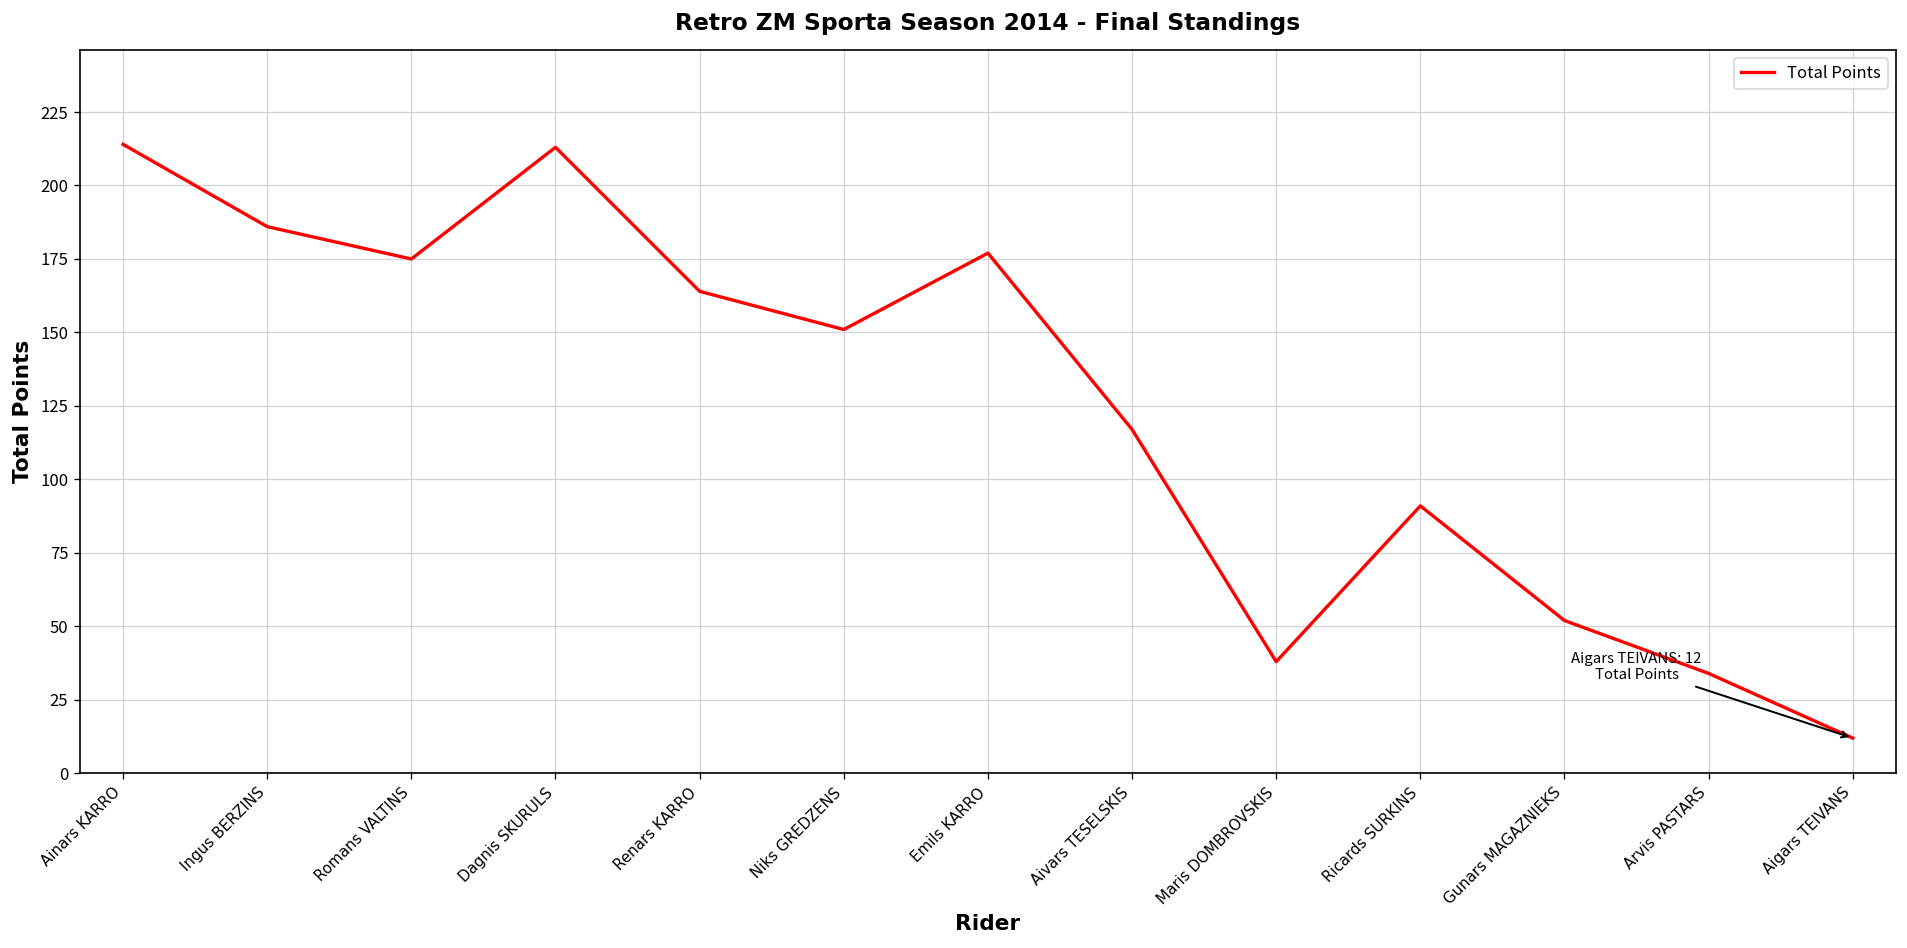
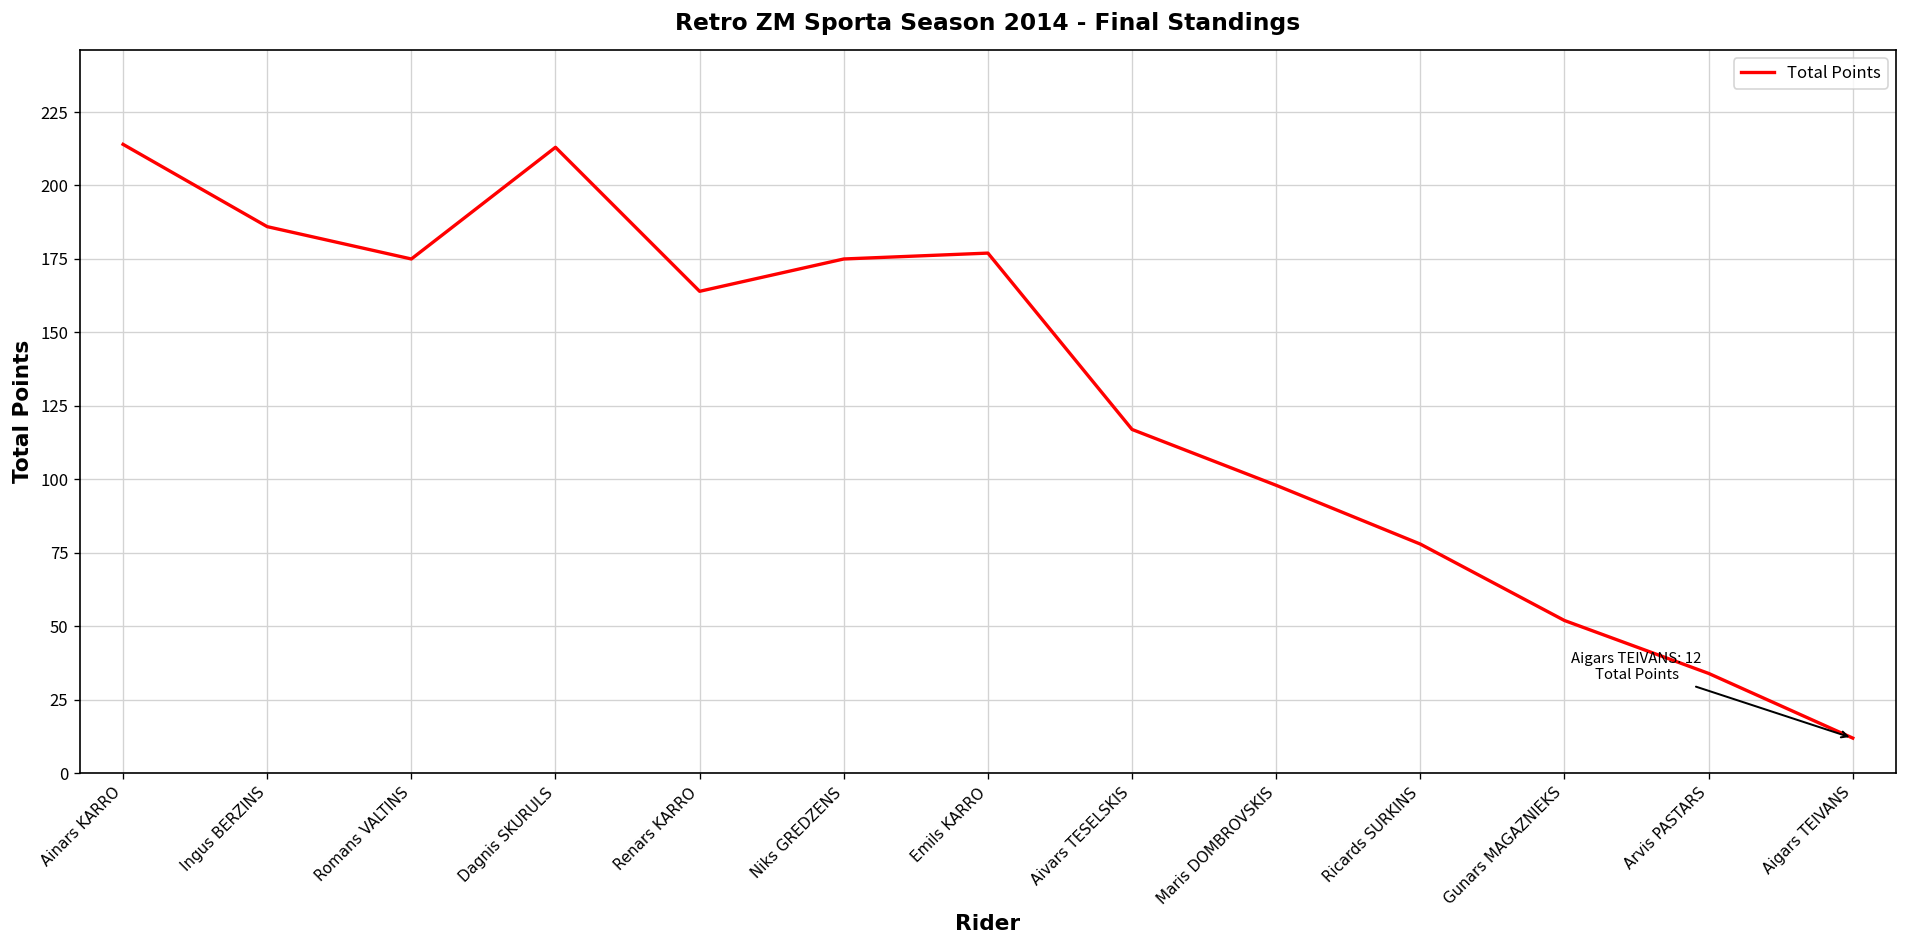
  {
    "Ainars KARRO": 214,
    "Ingus BERZINS": 186,
    "Romans VALTINS": 175,
    "Dagnis SKURULS": 213,
    "Renars KARRO": 164,
-   "Niks GREDZENS": 151,
+   "Niks GREDZENS": 175,
    "Emils KARRO": 177,
    "Aivars TESELSKIS": 117,
-   "Maris DOMBROVSKIS": 38,
-   "Ricards SURKINS": 91,
+   "Maris DOMBROVSKIS": 98,
+   "Ricards SURKINS": 78,
    "Gunars MAGAZNIEKS": 52,
    "Aigars TEIVANS": 12
  }
